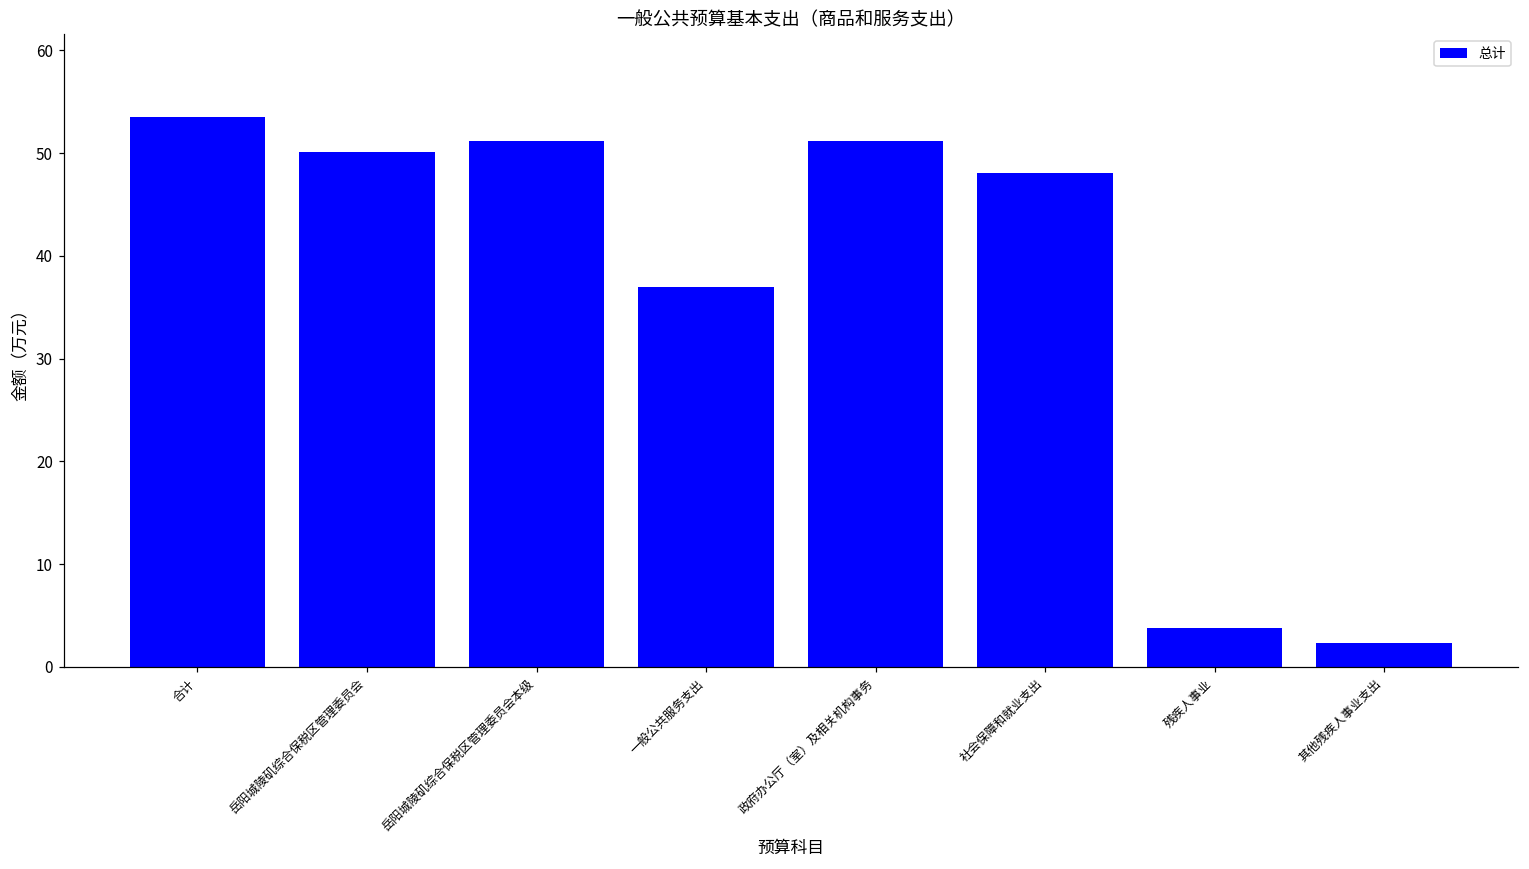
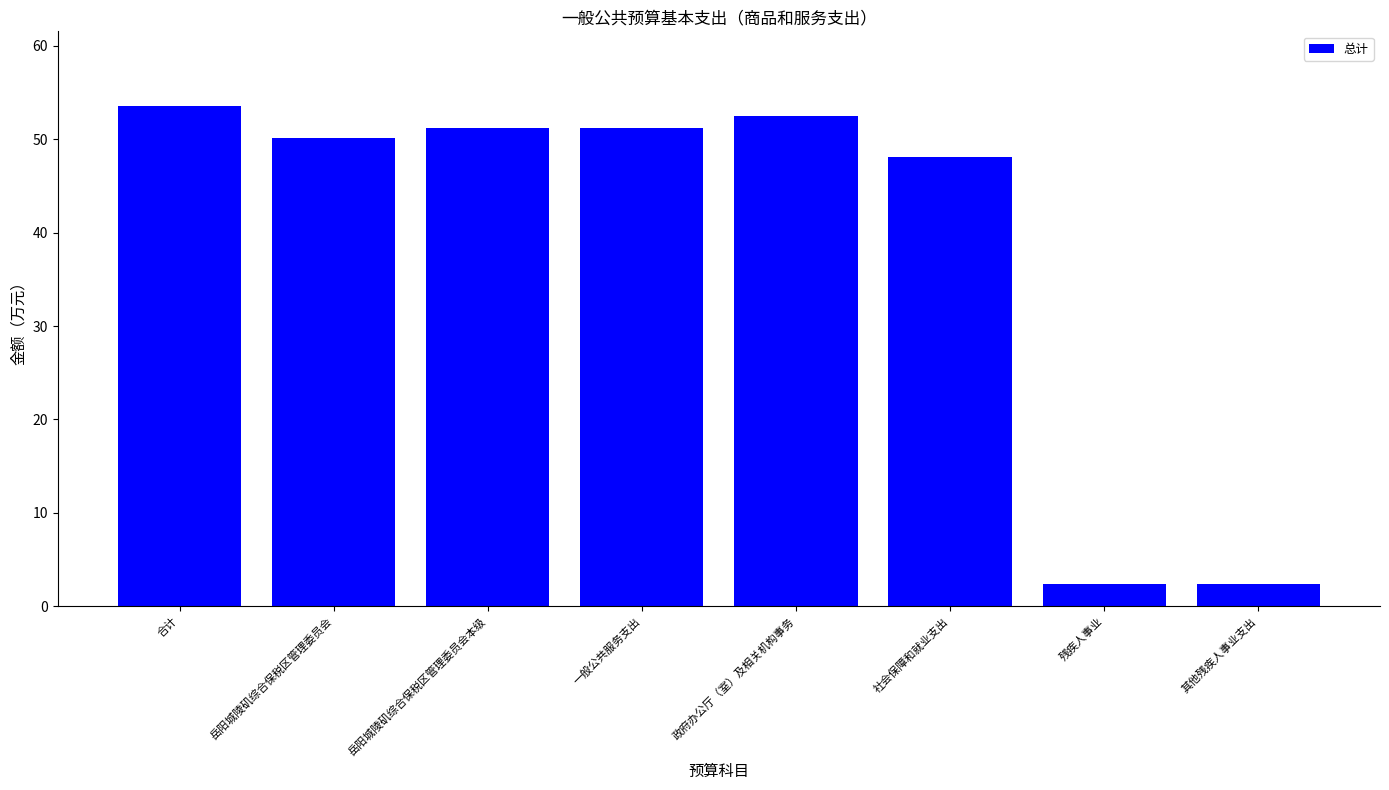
  {
    "合计": 54,
    "岳阳城陵矶综合保税区管理委员会": 50,
    "岳阳城陵矶综合保税区管理委员会本级": 51,
-   "一般公共服务支出": 37,
-   "政府办公厅（室）及相关机构事务": 51,
+   "一般公共服务支出": 51,
+   "政府办公厅（室）及相关机构事务": 52,
    "社会保障和就业支出": 48,
-   "残疾人事业": 4,
+   "残疾人事业": 2,
    "其他残疾人事业支出": 2
  }
